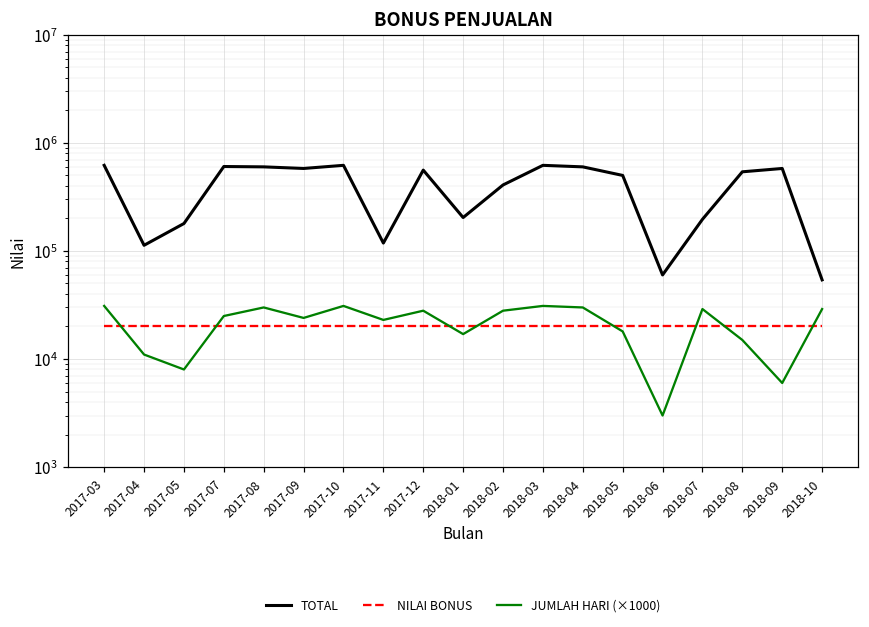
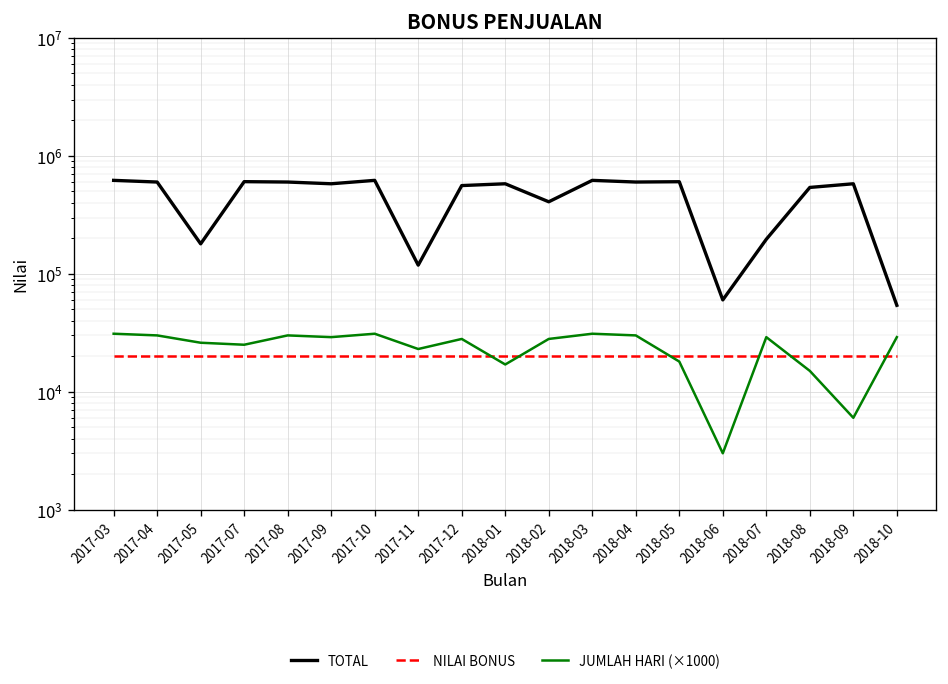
  {
    "TOTAL": {
      "2017-03": 600000,
-     "2017-04": 110000,
+     "2017-04": 600000,
      "2017-05": 180000,
      "2017-07": 600000,
      "2017-08": 600000,
      "2017-09": 600000,
      "2017-10": 600000,
      "2017-11": 120000,
      "2017-12": 600000,
-     "2018-01": 200000,
+     "2018-01": 600000,
      "2018-02": 410000,
      "2018-03": 600000,
      "2018-04": 600000,
-     "2018-05": 500000,
+     "2018-05": 600000,
      "2018-06": 60000,
      "2018-07": 200000,
      "2018-08": 500000,
      "2018-09": 600000,
      "2018-10": 50000
    },
    "NILAI BONUS": {
      "2017-03": 20000,
      "2017-04": 20000,
      "2017-05": 20000,
      "2017-07": 20000,
      "2017-08": 20000,
      "2017-09": 20000,
      "2017-10": 20000,
      "2017-11": 20000,
      "2017-12": 20000,
      "2018-01": 20000,
      "2018-02": 20000,
      "2018-03": 20000,
      "2018-04": 20000,
      "2018-05": 20000,
      "2018-06": 20000,
      "2018-07": 20000,
      "2018-08": 20000,
      "2018-09": 20000,
      "2018-10": 20000
    },
    "JUMLAH HARI (×1000)": {
      "2017-03": 31000,
-     "2017-04": 11000,
-     "2017-05": 8000,
+     "2017-04": 30000,
+     "2017-05": 26000,
      "2017-07": 25000,
      "2017-08": 30000,
-     "2017-09": 24000,
+     "2017-09": 29000,
      "2017-10": 31000,
      "2017-11": 23000,
      "2017-12": 28000,
      "2018-01": 17000,
      "2018-02": 28000,
      "2018-03": 31000,
      "2018-04": 30000,
      "2018-05": 18000,
      "2018-06": 3000,
      "2018-07": 29000,
      "2018-08": 15000,
      "2018-09": 6000,
      "2018-10": 29000
    }
  }
